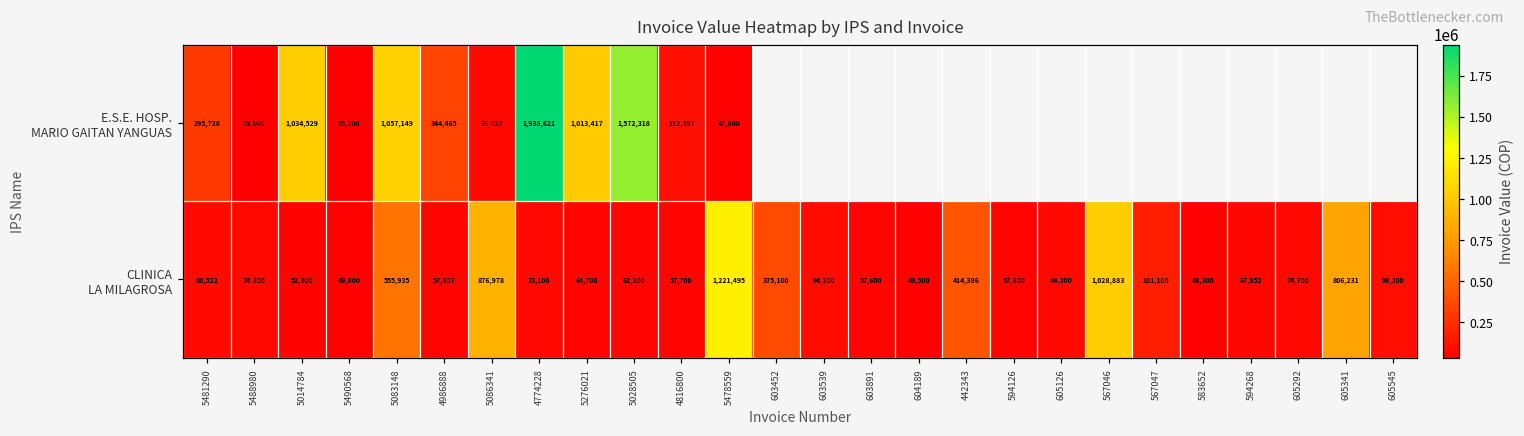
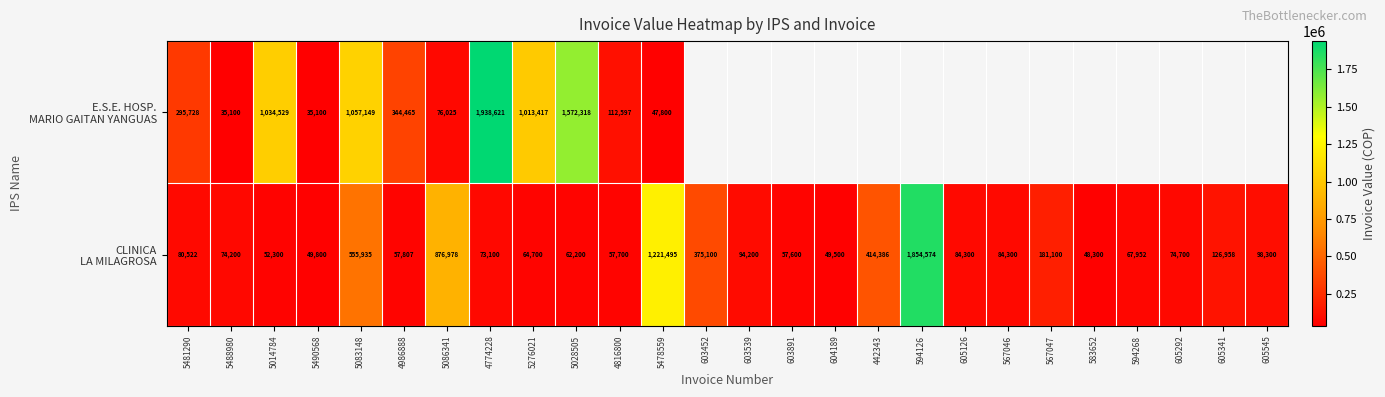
  {
    "E.S.E. HOSP. MARIO GAITAN YANGUAS": {
      "5481290": "295,728",
      "5488980": "35,100",
      "5014784": "1,034,529",
      "5490568": "35,100",
      "5083148": "1,057,149",
      "4986888": "344,465",
      "5086341": "76,025",
      "4774228": "1,938,621",
      "5276021": "1,013,417",
      "5028505": "1,572,318",
      "4816800": "112,597",
      "5478559": "47,800"
    },
    "CLINICA LA MILAGROSA": {
      "5481290": "80,522",
      "5488980": "74,200",
      "5014784": "52,300",
      "5490568": "49,800",
      "5083148": "555,935",
      "4986888": "57,807",
      "5086341": "876,978",
      "4774228": "73,100",
      "5276021": "64,700",
      "5028505": "62,200",
      "4816800": "57,700",
      "5478559": "1,221,495",
      "603452": "375,100",
      "603539": "94,200",
      "603891": "57,600",
      "604189": "49,500",
      "442343": "414,386",
-     "594126": "57,800",
+     "594126": "1,854,574",
      "605126": "84,300",
-     "567046": "1,028,883",
+     "567046": "84,300",
      "567047": "181,100",
      "583652": "48,300",
      "594268": "67,952",
      "605292": "74,700",
-     "605341": "806,231",
+     "605341": "126,958",
      "605545": "98,300"
    }
  }
